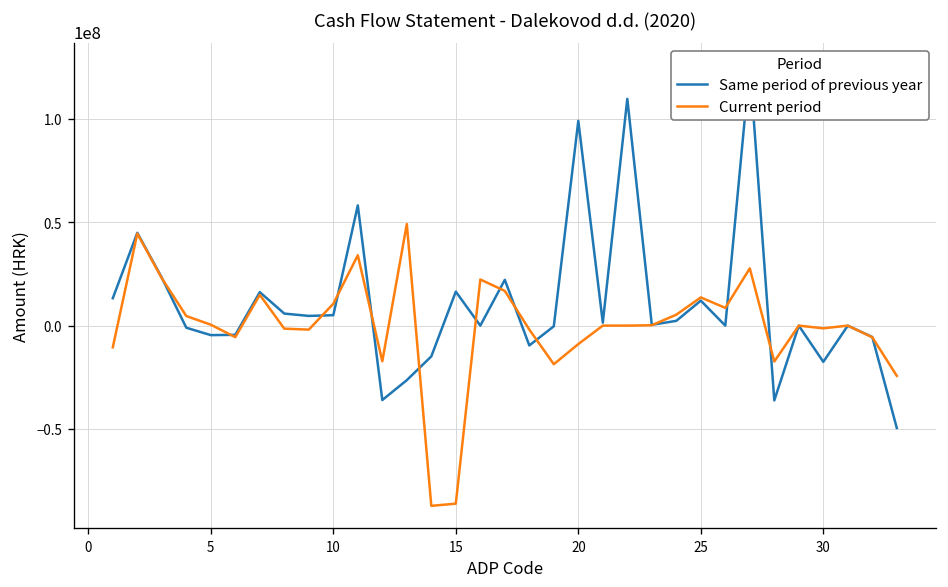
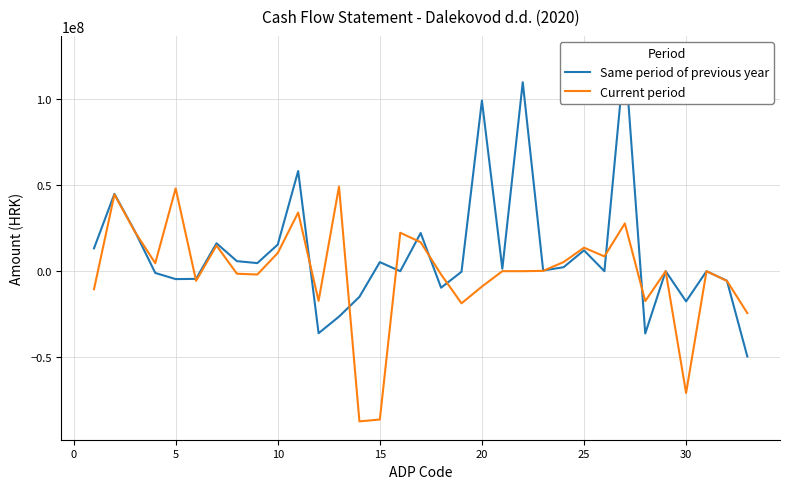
  {
    "Same period of previous year": {
      "5": -5000000,
-     "10": 5000000,
-     "15": 16000000,
+     "10": 15000000,
+     "15": 5000000,
      "20": 99000000,
      "25": 12000000,
      "30": -18000000
    },
    "Current period": {
-     "5": 0,
+     "5": 48000000,
      "10": 11000000,
      "15": -86000000,
      "20": -9000000,
      "25": 14000000,
-     "30": -1000000
+     "30": -71000000
    }
  }
